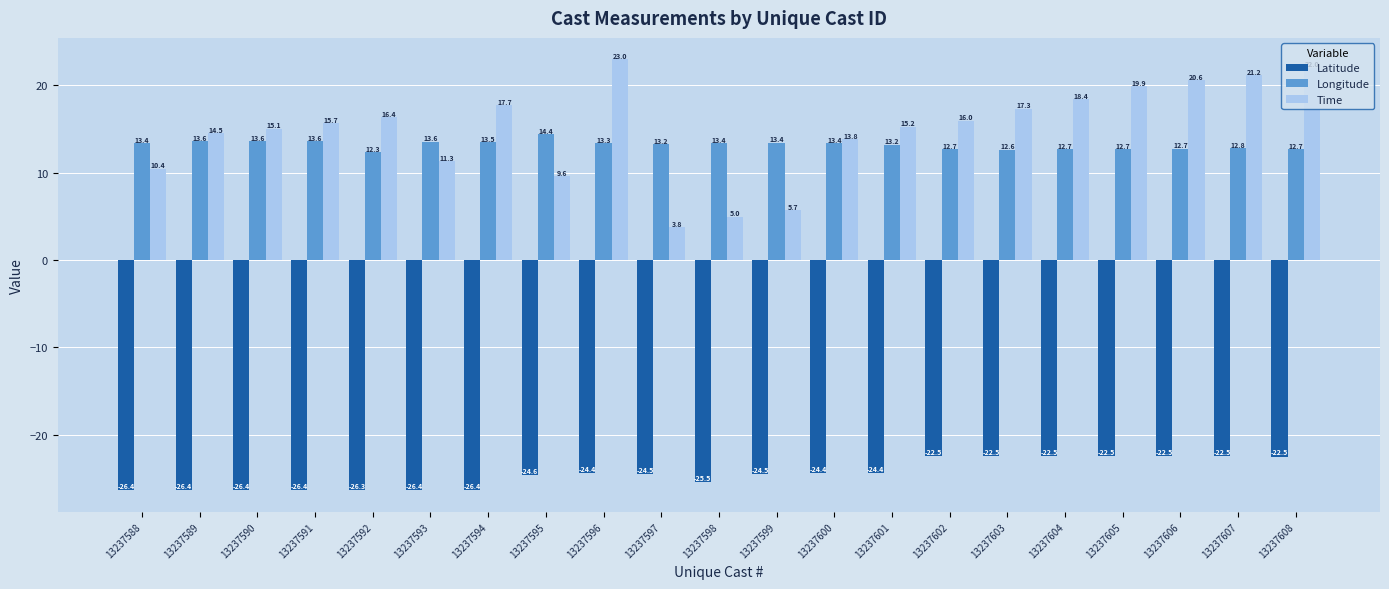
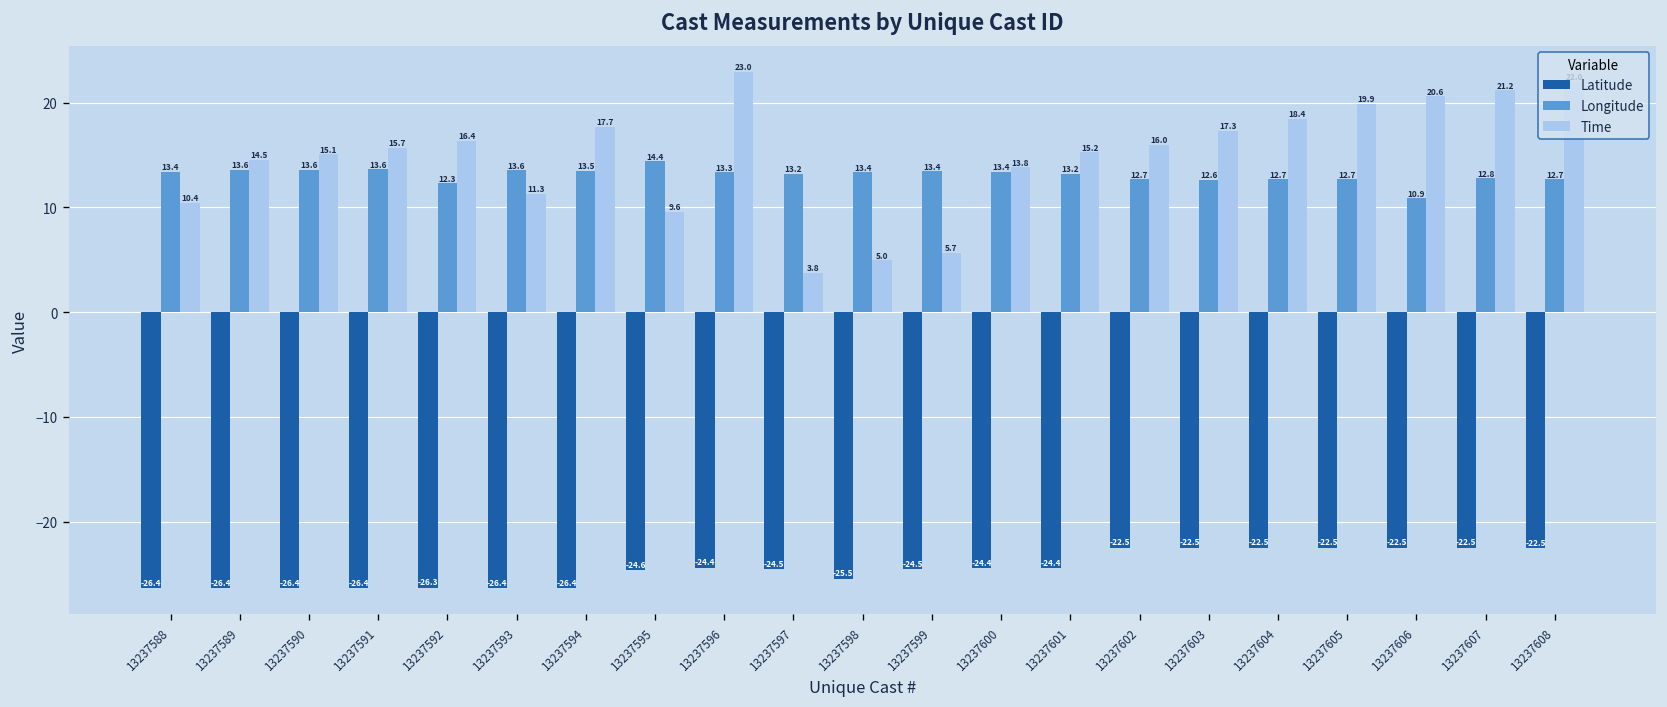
  {
    "Latitude": {
      "13237588": -26.4,
      "13237589": -26.4,
      "13237590": -26.4,
      "13237591": -26.4,
      "13237592": -26.3,
      "13237593": -26.4,
      "13237594": -26.4,
      "13237595": -24.6,
      "13237596": -24.4,
      "13237597": -24.5,
      "13237598": -25.5,
      "13237599": -24.5,
      "13237600": -24.4,
      "13237601": -24.4,
      "13237602": -22.5,
      "13237603": -22.5,
      "13237604": -22.5,
      "13237605": -22.5,
      "13237606": -22.5,
      "13237607": -22.5,
      "13237608": -22.5
    },
    "Longitude": {
      "13237588": 13.4,
      "13237589": 13.6,
      "13237590": 13.6,
      "13237591": 13.6,
      "13237592": 12.3,
      "13237593": 13.6,
      "13237594": 13.5,
      "13237595": 14.4,
      "13237596": 13.3,
      "13237597": 13.2,
      "13237598": 13.4,
      "13237599": 13.4,
      "13237600": 13.4,
      "13237601": 13.2,
      "13237602": 12.7,
      "13237603": 12.6,
      "13237604": 12.7,
      "13237605": 12.7,
-     "13237606": 12.7,
+     "13237606": 10.9,
      "13237607": 12.8,
      "13237608": 12.7
    },
    "Time": {
      "13237588": 10.4,
      "13237589": 14.5,
      "13237590": 15.1,
      "13237591": 15.7,
      "13237592": 16.4,
      "13237593": 11.3,
      "13237594": 17.7,
      "13237595": 9.6,
      "13237596": 23.0,
      "13237597": 3.8,
      "13237598": 5.0,
      "13237599": 5.7,
      "13237600": 13.8,
      "13237601": 15.2,
      "13237602": 16.0,
      "13237603": 17.3,
      "13237604": 18.4,
      "13237605": 19.9,
      "13237606": 20.6,
      "13237607": 21.2
    }
  }
